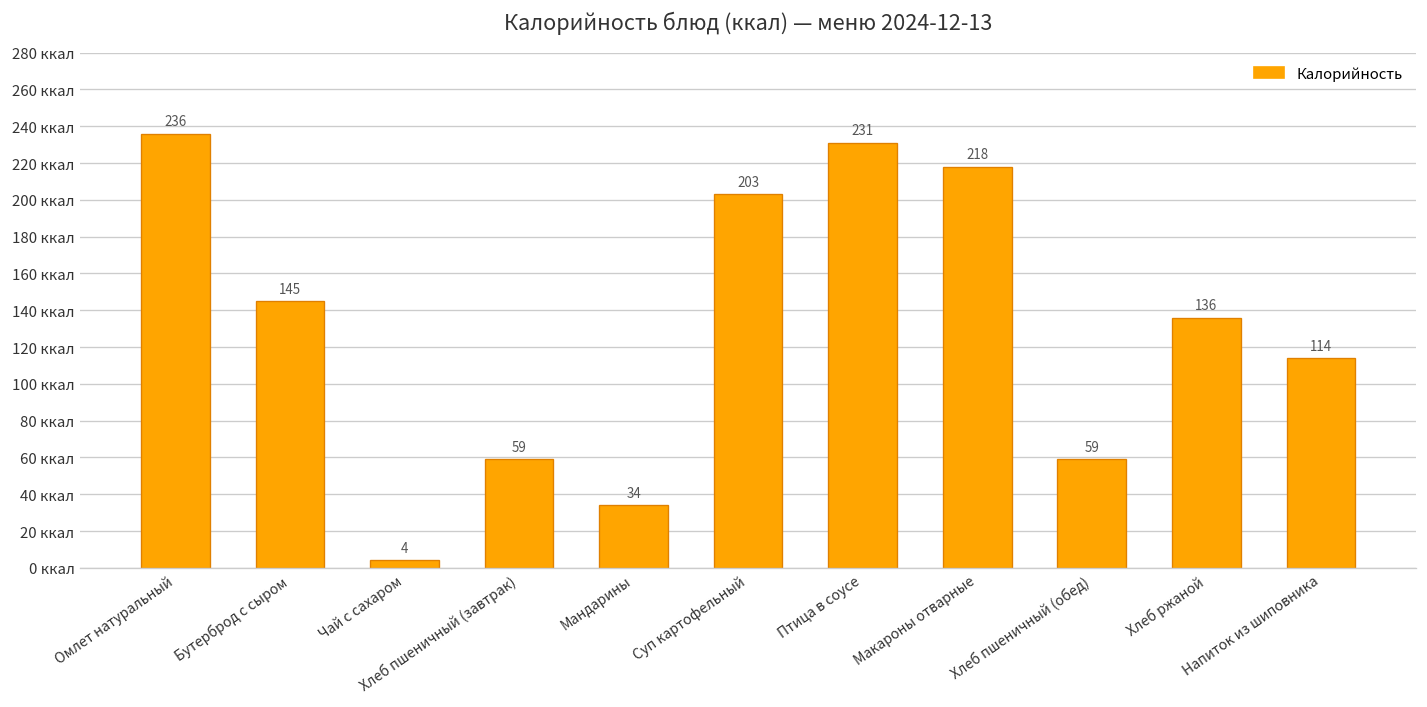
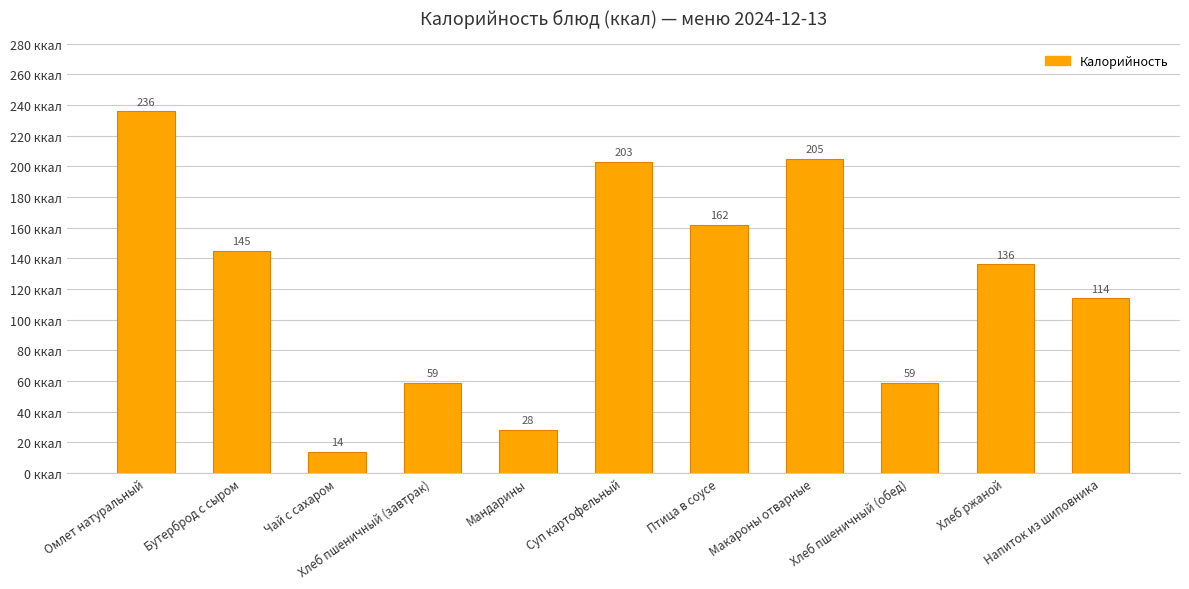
  {
    "Омлет натуральный": 236,
    "Бутерброд с сыром": 145,
-   "Чай с сахаром": 4,
+   "Чай с сахаром": 14,
    "Хлеб пшеничный (завтрак)": 59,
-   "Мандарины": 34,
+   "Мандарины": 28,
    "Суп картофельный": 203,
-   "Птица в соусе": 231,
-   "Макароны отварные": 218,
+   "Птица в соусе": 162,
+   "Макароны отварные": 205,
    "Хлеб пшеничный (обед)": 59,
    "Хлеб ржаной": 136,
    "Напиток из шиповника": 114
  }
